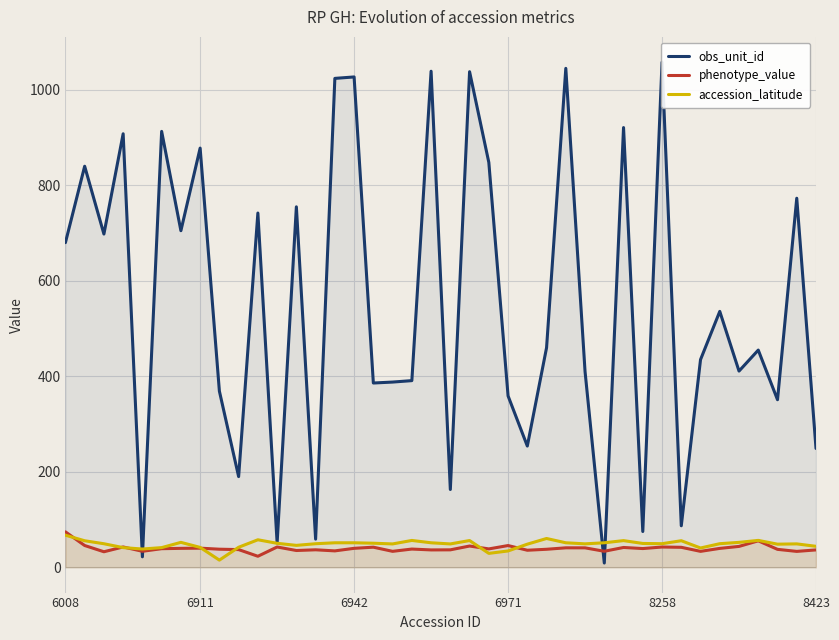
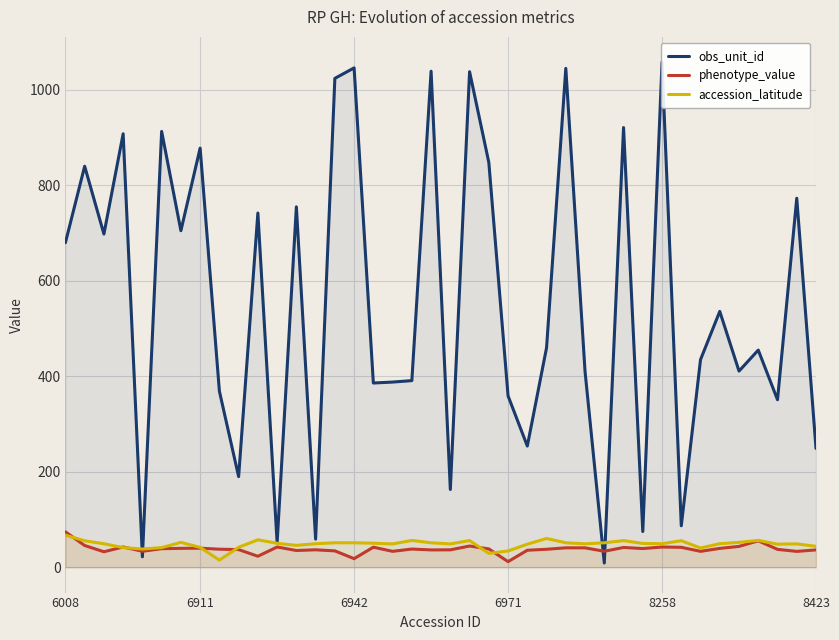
  {
    "obs_unit_id": {
      "6008": 680,
      "6911": 880,
-     "6942": 1030,
+     "6942": 1050,
      "6971": 360,
      "8423": 250
    },
    "phenotype_value": {
      "6008": 70,
-     "6942": 40,
-     "6971": 50,
+     "6942": 20,
+     "6971": 10,
      "8258": 40,
      "8423": 40
    },
    "accession_latitude": {
      "6008": 70,
      "6942": 50,
      "6971": 30,
      "8258": 50,
      "8423": 40
    }
  }
